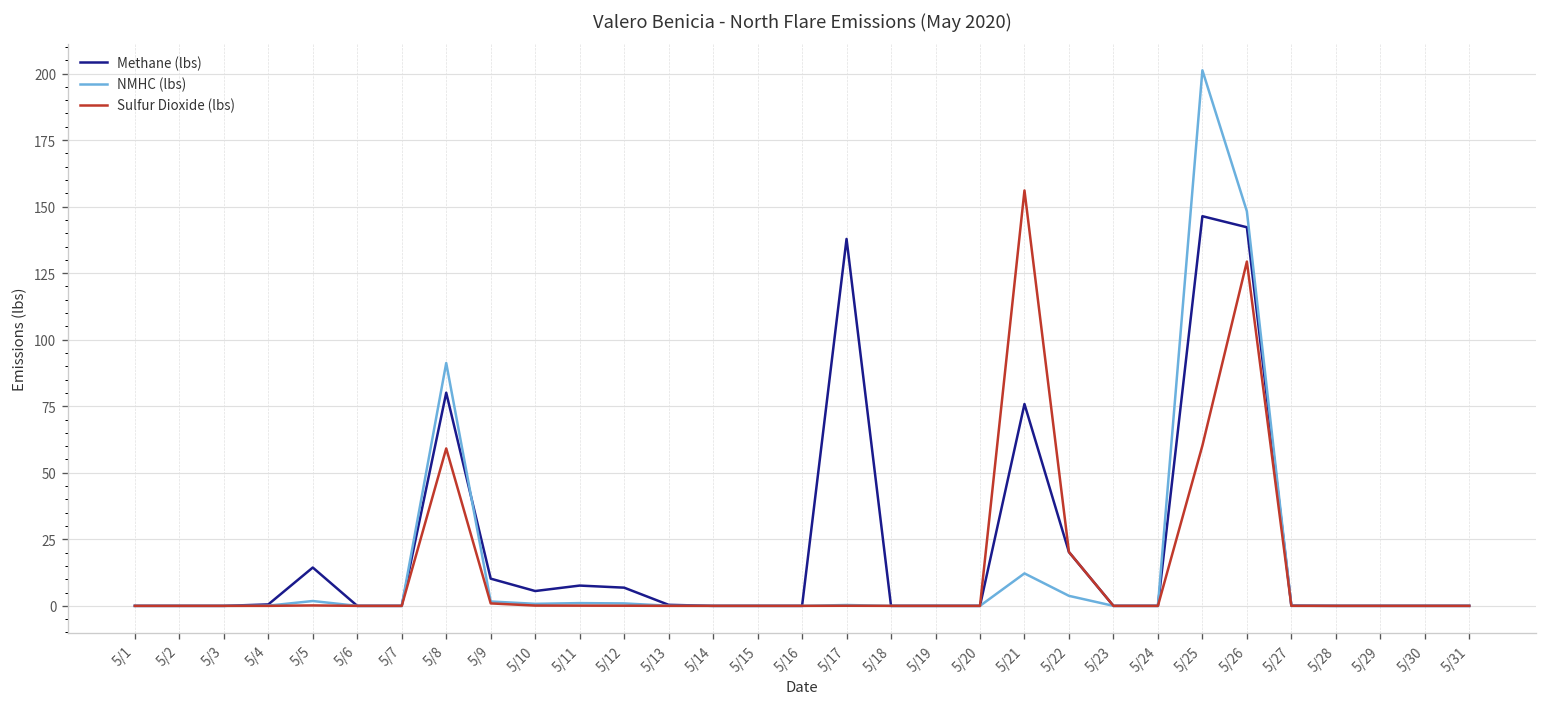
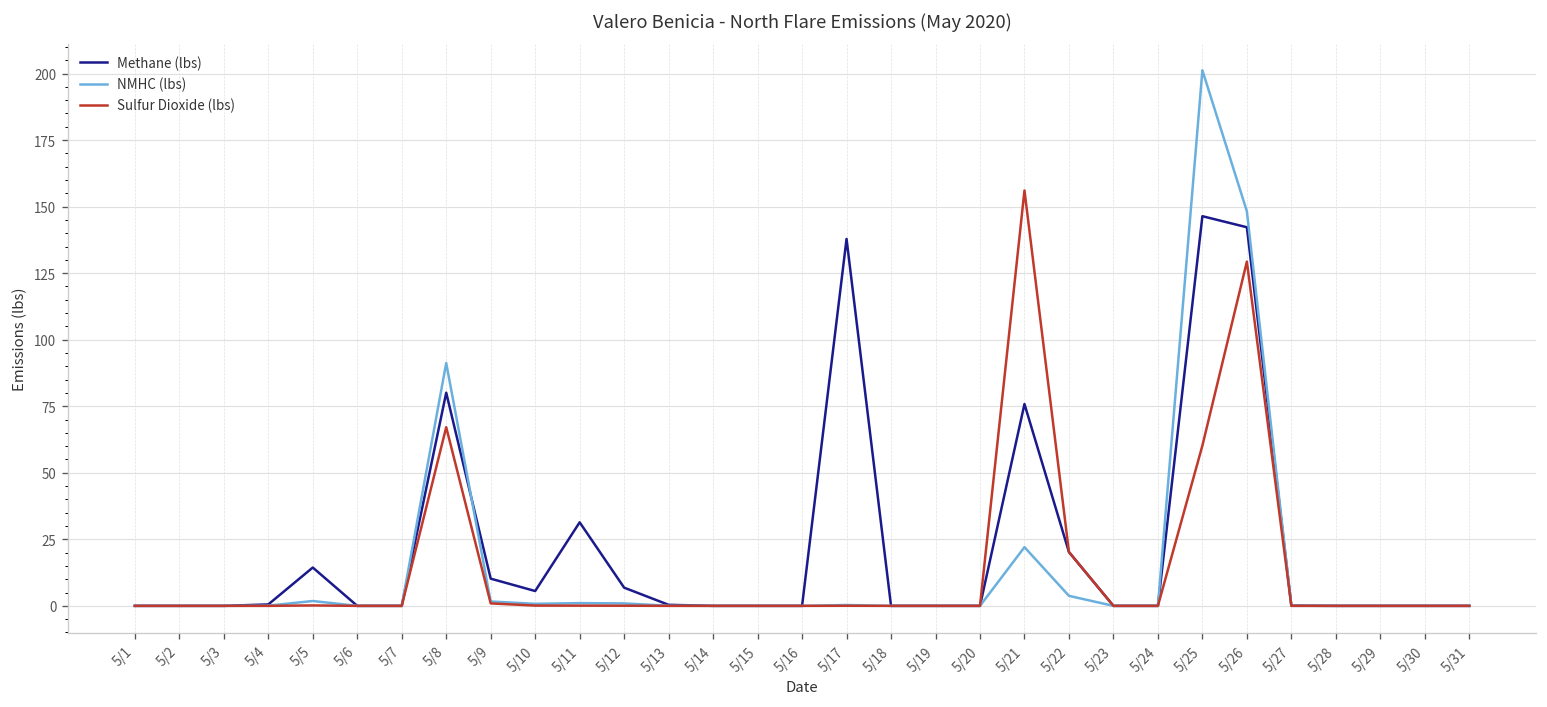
  {
    "Methane (lbs)": {
      "5/5": 14,
      "5/8": 80,
      "5/9": 10,
      "5/10": 6,
-     "5/11": 8,
+     "5/11": 31,
      "5/12": 7,
      "5/17": 138,
      "5/21": 76,
      "5/25": 146,
      "5/26": 142
    },
    "NMHC (lbs)": {
      "5/5": 2,
      "5/8": 91,
-     "5/21": 12,
+     "5/21": 22,
      "5/22": 4,
      "5/25": 201,
      "5/26": 148
    },
    "Sulfur Dioxide (lbs)": {
      "5/5": 0,
-     "5/8": 59,
+     "5/8": 67,
      "5/21": 156,
      "5/25": 60,
      "5/26": 129
    }
  }
